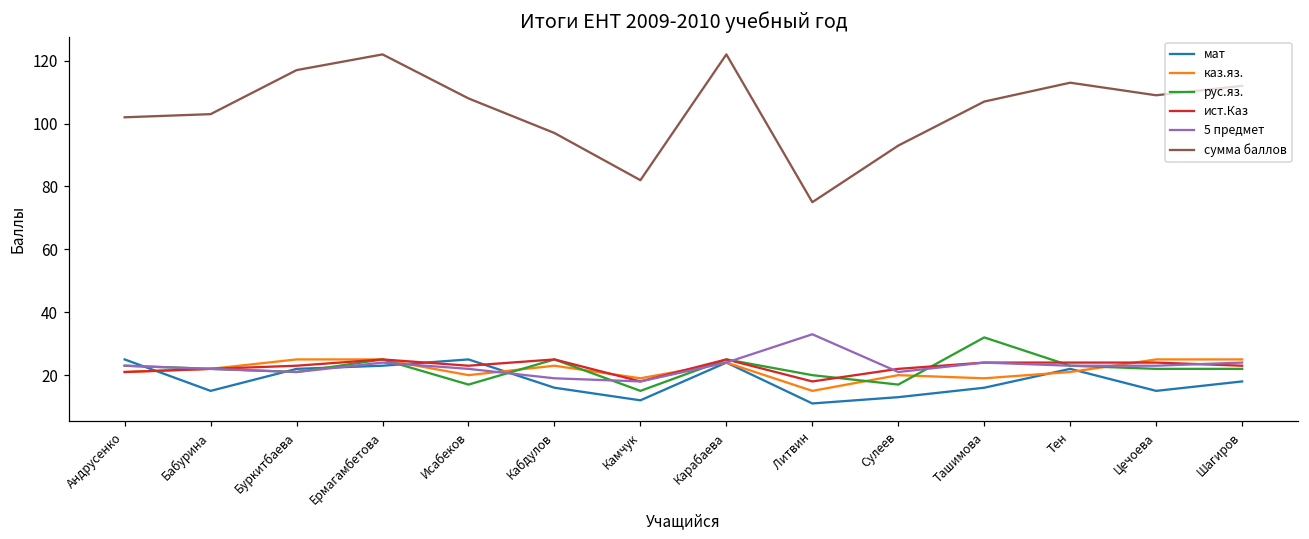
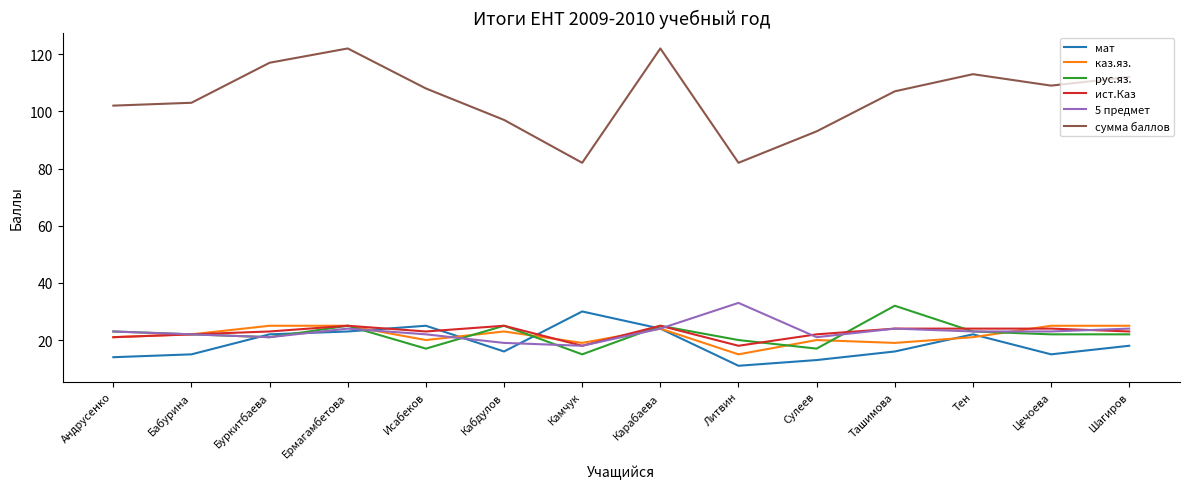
  {
    "мат": {
-     "Андрусенко": 25,
+     "Андрусенко": 14,
      "Бабурина": 15,
      "Буркитбаева": 22,
      "Ермагамбетова": 23,
      "Исабеков": 25,
      "Кабдулов": 16,
-     "Камчук": 12,
+     "Камчук": 30,
      "Литвин": 11,
      "Сулеев": 13,
      "Ташимова": 16,
      "Тен": 22,
      "Цечоева": 15,
      "Шагиров": 18
    },
    "каз.яз.": {
      "Буркитбаева": 25,
      "Исабеков": 20,
      "Кабдулов": 23,
      "Камчук": 19,
      "Литвин": 15,
      "Сулеев": 20,
      "Ташимова": 19,
      "Тен": 21,
      "Цечоева": 25,
      "Шагиров": 25
    },
    "рус.яз.": {
      "Исабеков": 17,
      "Камчук": 15,
      "Литвин": 20,
      "Сулеев": 17,
      "Ташимова": 32,
      "Цечоева": 22,
      "Шагиров": 22
    },
    "ист.Каз": {
      "Буркитбаева": 23,
      "Исабеков": 23,
      "Литвин": 18,
      "Сулеев": 22,
      "Тен": 24,
      "Цечоева": 24,
      "Шагиров": 23
    },
    "5 предмет": {
      "Ермагамбетова": 24,
      "Исабеков": 22,
      "Кабдулов": 19,
      "Литвин": 33,
      "Сулеев": 21,
      "Цечоева": 23,
      "Шагиров": 24
    },
    "сумма баллов": {
      "Андрусенко": 102,
      "Бабурина": 103,
      "Буркитбаева": 117,
      "Ермагамбетова": 122,
      "Исабеков": 108,
      "Кабдулов": 97,
      "Камчук": 82,
      "Карабаева": 122,
-     "Литвин": 75,
+     "Литвин": 82,
      "Сулеев": 93,
      "Ташимова": 107,
      "Тен": 113,
      "Цечоева": 109
    }
  }
